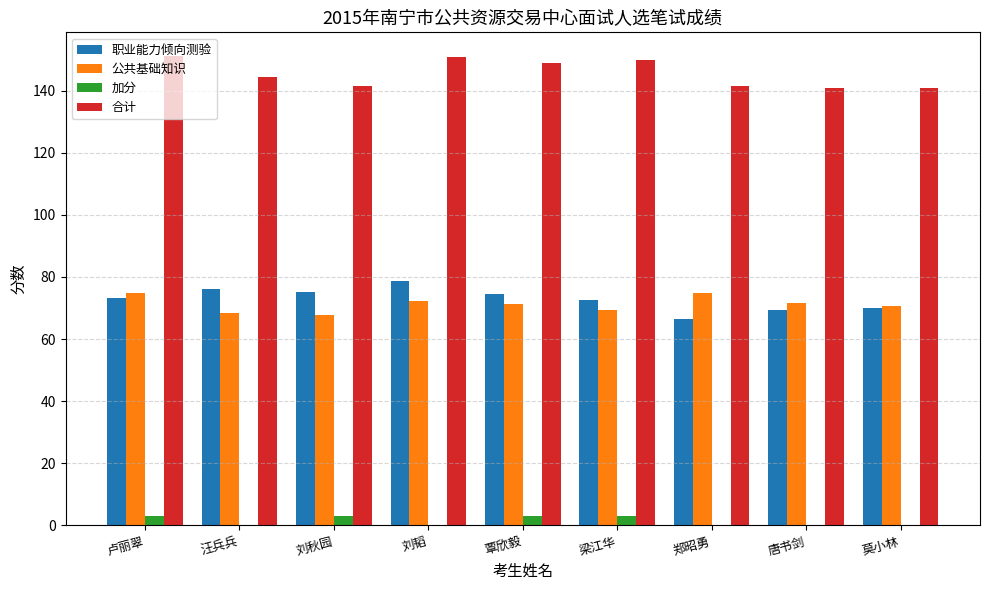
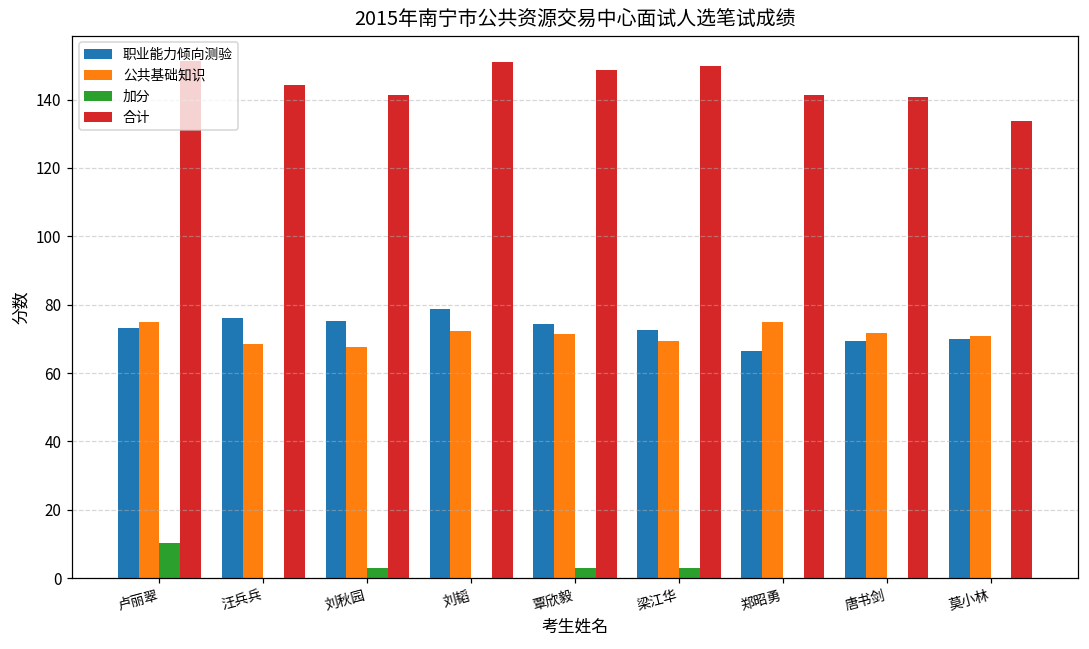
  {
    "职业能力倾向测验": {
      "卢丽翠": 73,
      "汪兵兵": 76,
      "刘秋园": 75,
      "刘韬": 79,
      "覃欣毅": 74,
      "梁江华": 73,
      "郑昭勇": 67,
      "唐书剑": 69,
      "莫小林": 70
    },
    "公共基础知识": {
      "卢丽翠": 75,
      "汪兵兵": 68,
      "刘秋园": 68,
      "刘韬": 72,
      "覃欣毅": 71,
      "梁江华": 69,
      "郑昭勇": 75,
      "唐书剑": 72,
      "莫小林": 71
    },
    "加分": {
-     "卢丽翠": 3,
+     "卢丽翠": 10,
      "汪兵兵": 0,
      "刘秋园": 3,
      "刘韬": 0,
      "覃欣毅": 3,
      "梁江华": 3,
      "郑昭勇": 0,
      "唐书剑": 0,
      "莫小林": 0
    },
    "合计": {
      "汪兵兵": 144,
      "刘秋园": 141,
      "刘韬": 151,
      "覃欣毅": 149,
      "梁江华": 150,
      "郑昭勇": 142,
      "唐书剑": 141,
-     "莫小林": 141
+     "莫小林": 134
    }
  }
